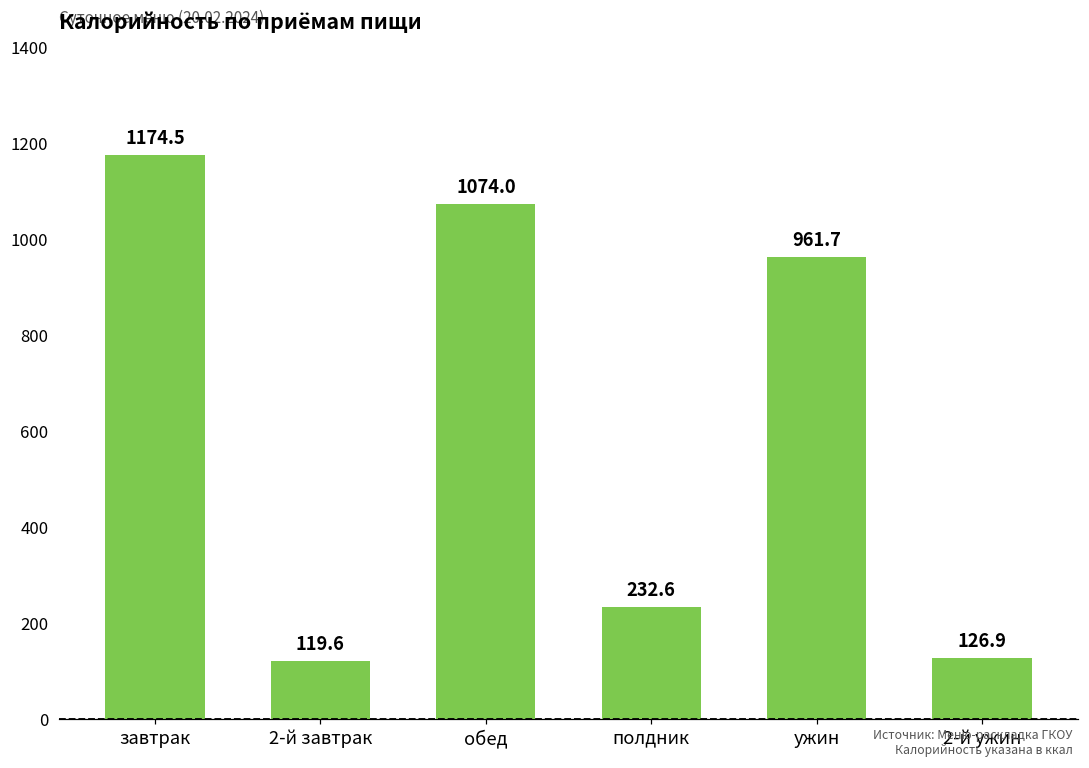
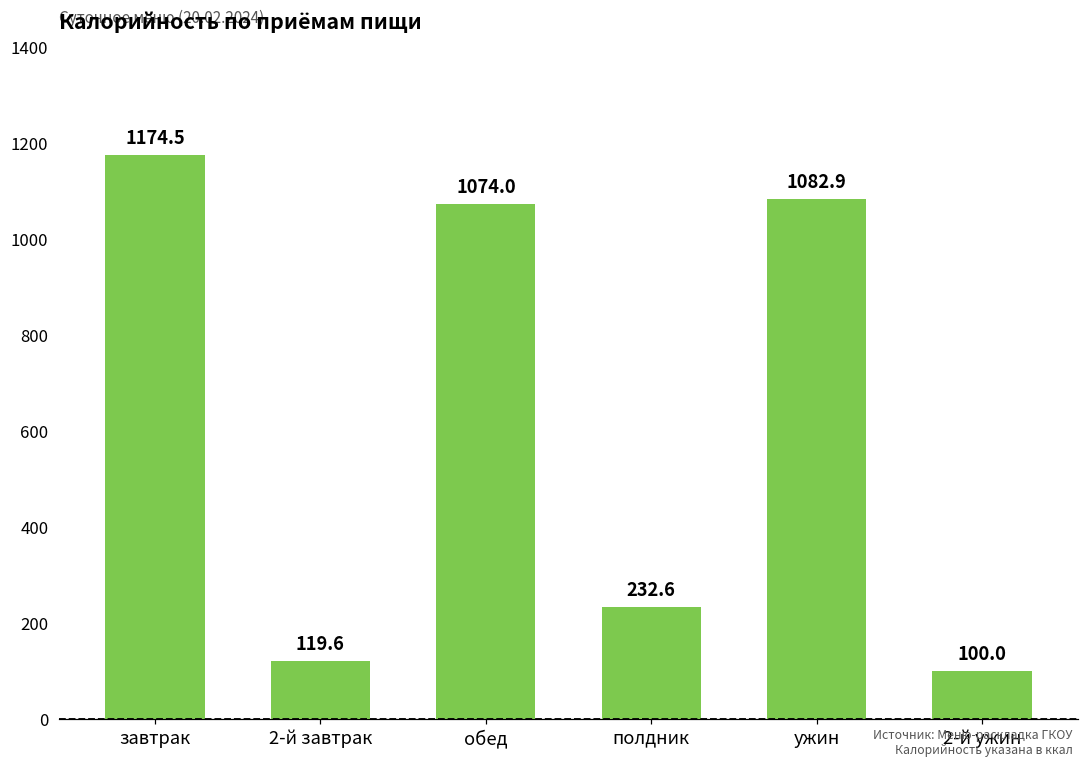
  {
    "завтрак": 1174.5,
    "2-й завтрак": 119.6,
    "обед": 1074.0,
    "полдник": 232.6,
-   "ужин": 961.7,
-   "2-й ужин": 126.9
+   "ужин": 1082.9,
+   "2-й ужин": 100.0
  }
